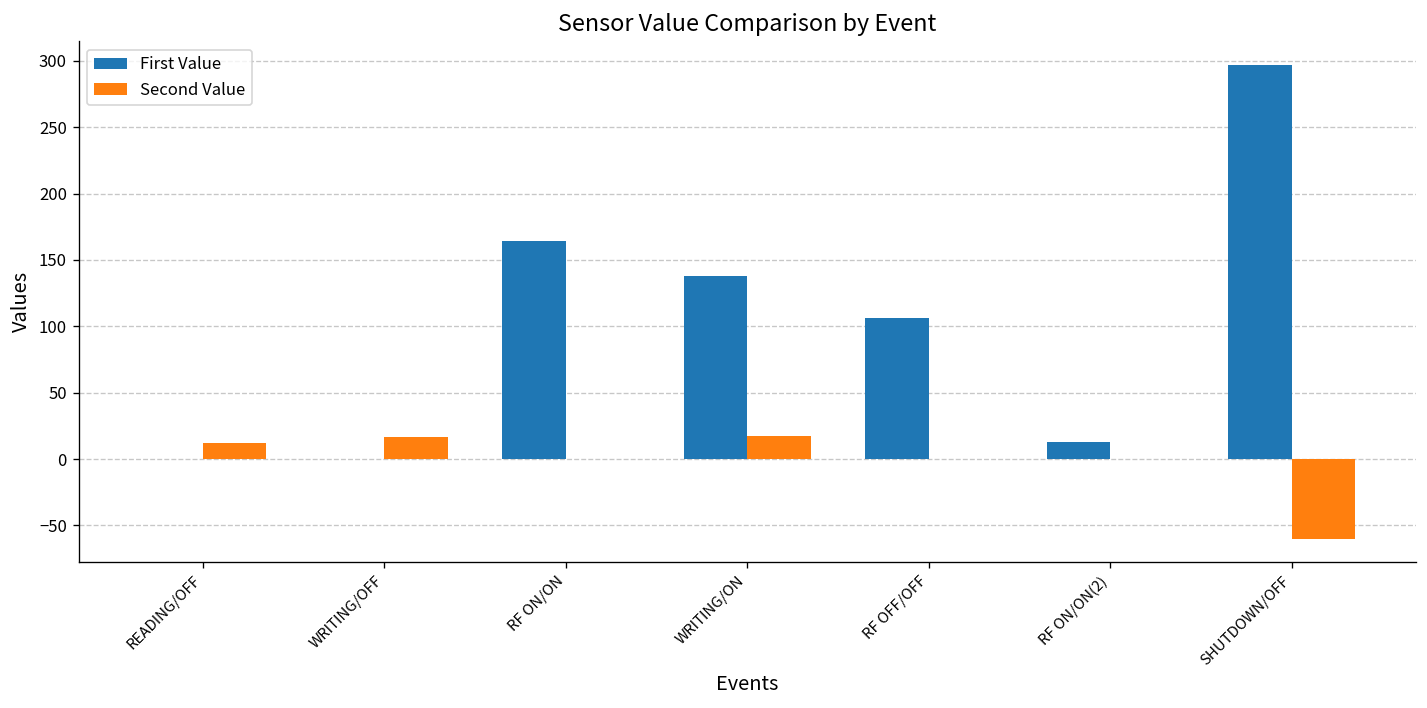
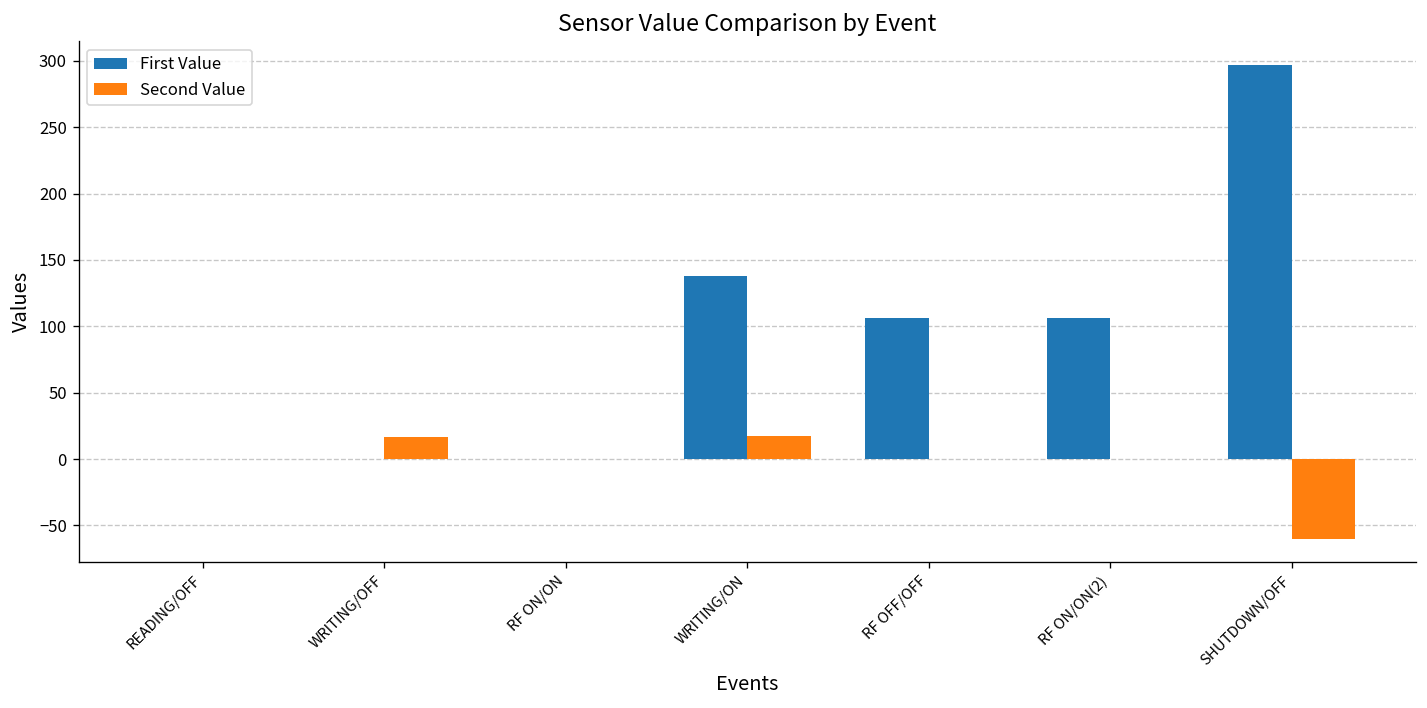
  {
    "First Value": {
      "READING/OFF": 0,
      "WRITING/OFF": 0,
-     "RF ON/ON": 164,
+     "RF ON/ON": 0,
      "WRITING/ON": 138,
      "RF OFF/OFF": 106,
-     "RF ON/ON(2)": 13,
+     "RF ON/ON(2)": 106,
      "SHUTDOWN/OFF": 297
    },
    "Second Value": {
-     "READING/OFF": 12,
+     "READING/OFF": 0,
      "WRITING/OFF": 16,
      "RF ON/ON": 0,
      "WRITING/ON": 17,
      "RF OFF/OFF": 0,
      "RF ON/ON(2)": 0,
      "SHUTDOWN/OFF": -60
    }
  }
